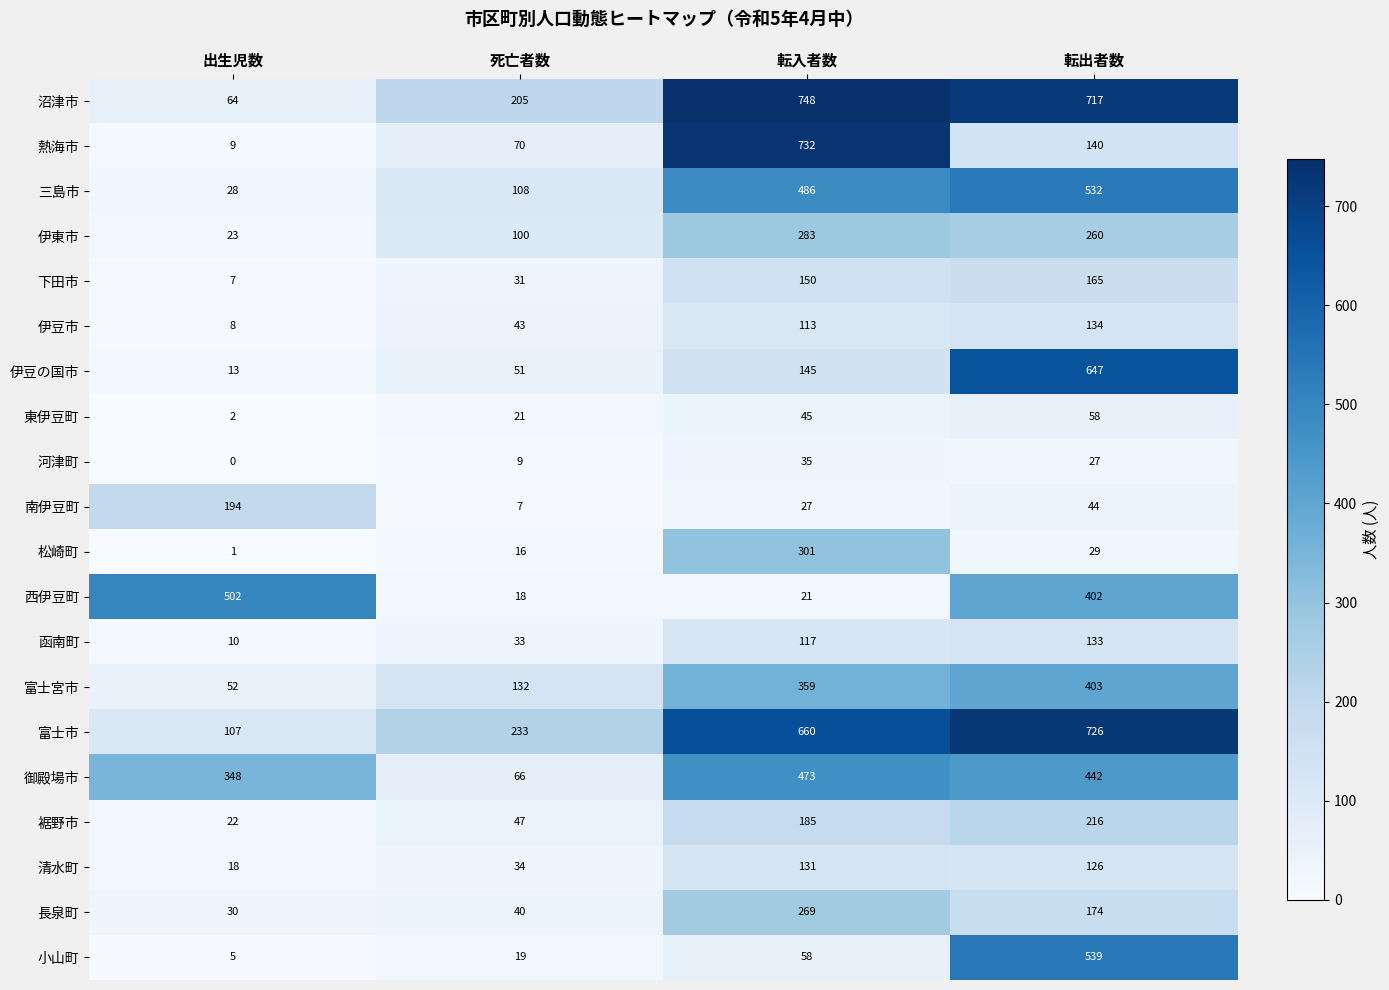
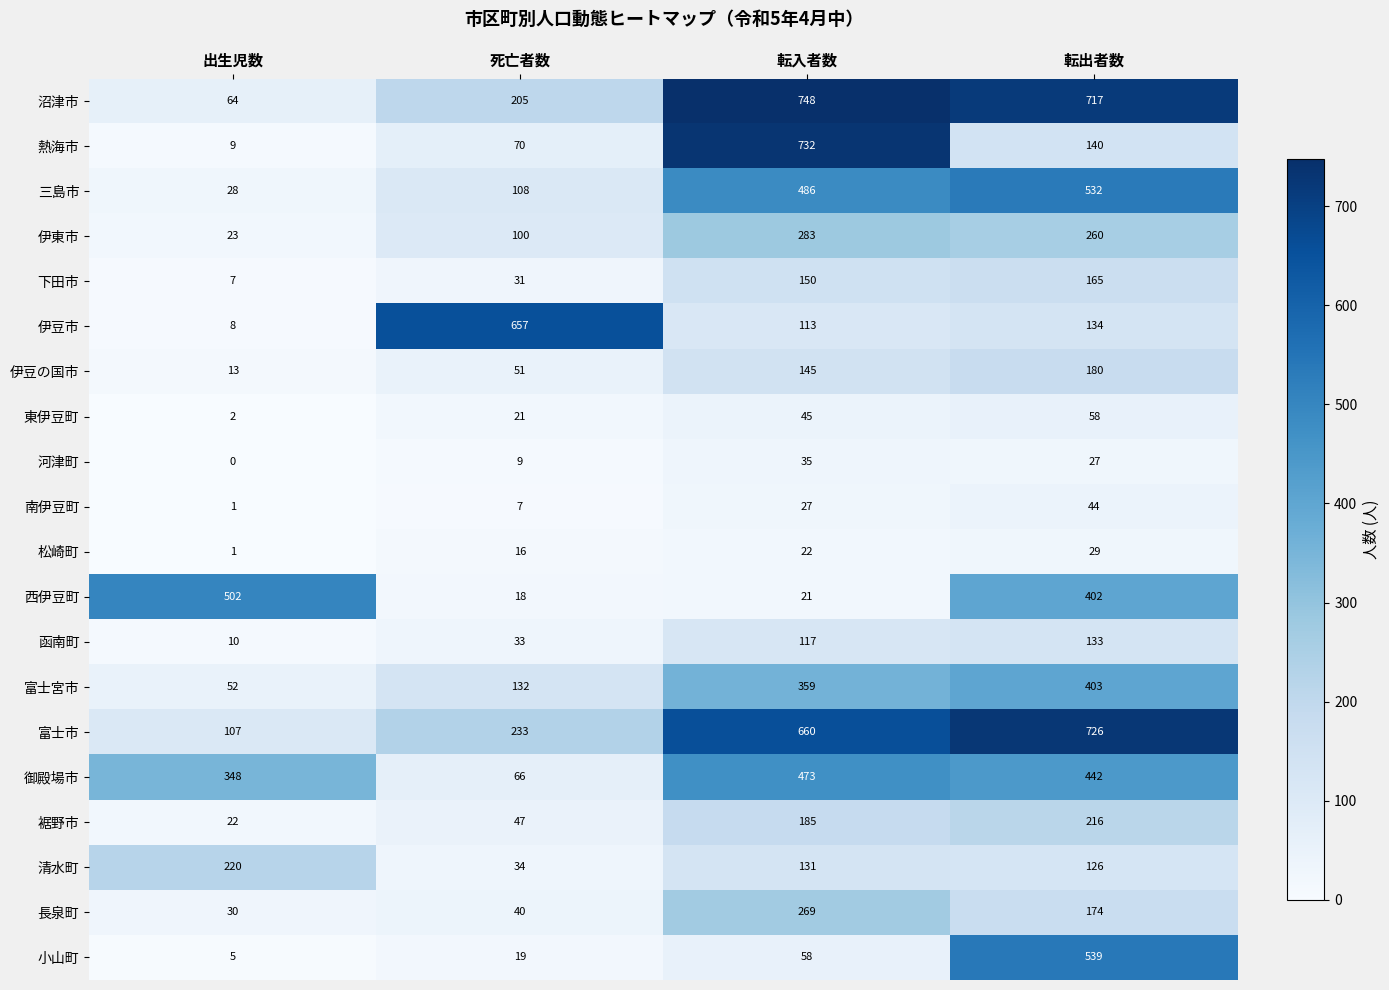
  {
    "沼津市": {
      "出生児数": 64,
      "死亡者数": 205,
      "転入者数": 748,
      "転出者数": 717
    },
    "熱海市": {
      "出生児数": 9,
      "死亡者数": 70,
      "転入者数": 732,
      "転出者数": 140
    },
    "三島市": {
      "出生児数": 28,
      "死亡者数": 108,
      "転入者数": 486,
      "転出者数": 532
    },
    "伊東市": {
      "出生児数": 23,
      "死亡者数": 100,
      "転入者数": 283,
      "転出者数": 260
    },
    "下田市": {
      "出生児数": 7,
      "死亡者数": 31,
      "転入者数": 150,
      "転出者数": 165
    },
    "伊豆市": {
      "出生児数": 8,
-     "死亡者数": 43,
+     "死亡者数": 657,
      "転入者数": 113,
      "転出者数": 134
    },
    "伊豆の国市": {
      "出生児数": 13,
      "死亡者数": 51,
      "転入者数": 145,
-     "転出者数": 647
+     "転出者数": 180
    },
    "東伊豆町": {
      "出生児数": 2,
      "死亡者数": 21,
      "転入者数": 45,
      "転出者数": 58
    },
    "河津町": {
      "出生児数": 0,
      "死亡者数": 9,
      "転入者数": 35,
      "転出者数": 27
    },
    "南伊豆町": {
-     "出生児数": 194,
+     "出生児数": 1,
      "死亡者数": 7,
      "転入者数": 27,
      "転出者数": 44
    },
    "松崎町": {
      "出生児数": 1,
      "死亡者数": 16,
-     "転入者数": 301,
+     "転入者数": 22,
      "転出者数": 29
    },
    "西伊豆町": {
      "出生児数": 502,
      "死亡者数": 18,
      "転入者数": 21,
      "転出者数": 402
    },
    "函南町": {
      "出生児数": 10,
      "死亡者数": 33,
      "転入者数": 117,
      "転出者数": 133
    },
    "富士宮市": {
      "出生児数": 52,
      "死亡者数": 132,
      "転入者数": 359,
      "転出者数": 403
    },
    "富士市": {
      "出生児数": 107,
      "死亡者数": 233,
      "転入者数": 660,
      "転出者数": 726
    },
    "御殿場市": {
      "出生児数": 348,
      "死亡者数": 66,
      "転入者数": 473,
      "転出者数": 442
    },
    "裾野市": {
      "出生児数": 22,
      "死亡者数": 47,
      "転入者数": 185,
      "転出者数": 216
    },
    "清水町": {
-     "出生児数": 18,
+     "出生児数": 220,
      "死亡者数": 34,
      "転入者数": 131,
      "転出者数": 126
    },
    "長泉町": {
      "出生児数": 30,
      "死亡者数": 40,
      "転入者数": 269,
      "転出者数": 174
    },
    "小山町": {
      "出生児数": 5,
      "死亡者数": 19,
      "転入者数": 58,
      "転出者数": 539
    }
  }
